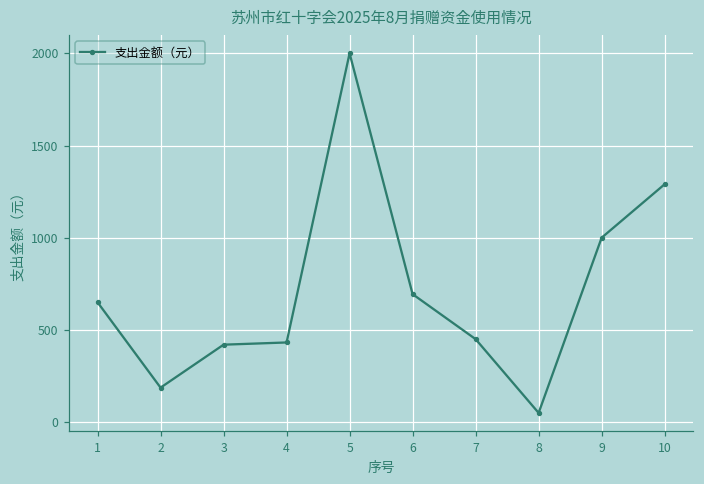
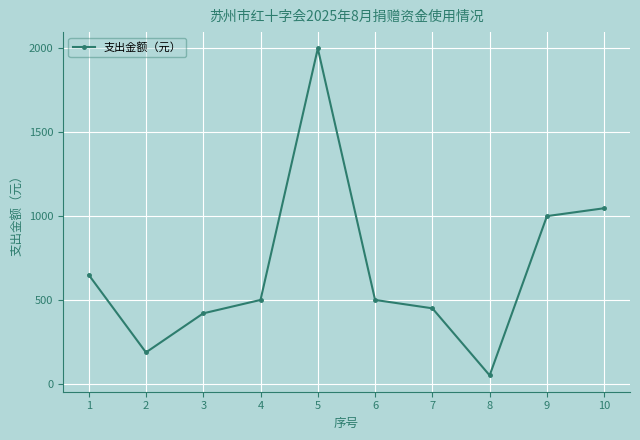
  {
    "1": 650,
    "2": 190,
    "3": 420,
-   "4": 430,
+   "4": 500,
    "5": 2000,
-   "6": 690,
+   "6": 500,
    "7": 450,
    "8": 50,
    "9": 1000,
-   "10": 1290
+   "10": 1050
  }
